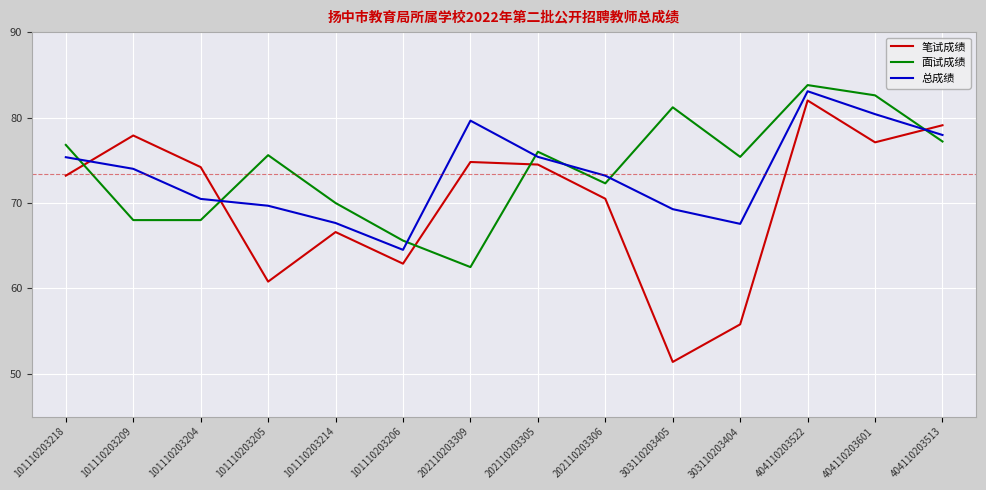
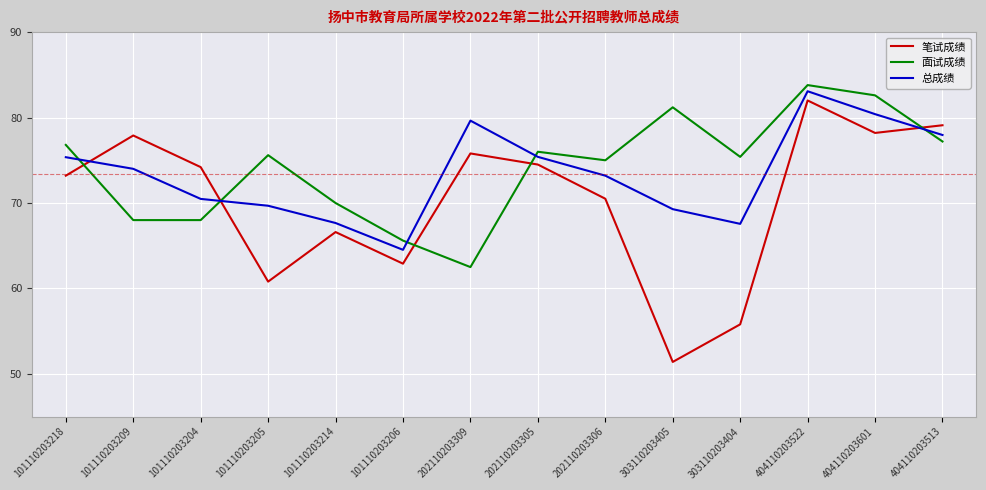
  {
    "笔试成绩": {
      "101110203218": 73,
      "101110203209": 78,
      "101110203204": 74,
      "101110203205": 61,
      "101110203214": 67,
      "101110203206": 63,
-     "202110203309": 75,
+     "202110203309": 76,
      "202110203305": 75,
      "202110203306": 71,
      "303110203405": 51,
      "303110203404": 56,
      "404110203522": 82,
-     "404110203601": 77,
+     "404110203601": 78,
      "404110203513": 79
    },
    "面试成绩": {
      "101110203218": 77,
      "101110203209": 68,
      "101110203204": 68,
      "101110203205": 76,
      "101110203214": 70,
      "101110203206": 66,
      "202110203309": 63,
      "202110203305": 76,
-     "202110203306": 72,
+     "202110203306": 75,
      "303110203405": 81,
      "303110203404": 75,
      "404110203522": 84,
      "404110203601": 83,
      "404110203513": 77
    },
    "总成绩": {
      "101110203218": 75,
      "101110203209": 74,
      "101110203204": 70,
      "101110203205": 70,
      "101110203214": 68,
      "101110203206": 65,
      "202110203309": 80,
      "202110203305": 75,
      "202110203306": 73,
      "303110203405": 69,
      "303110203404": 68,
      "404110203522": 83,
      "404110203601": 80,
      "404110203513": 78
    }
  }
